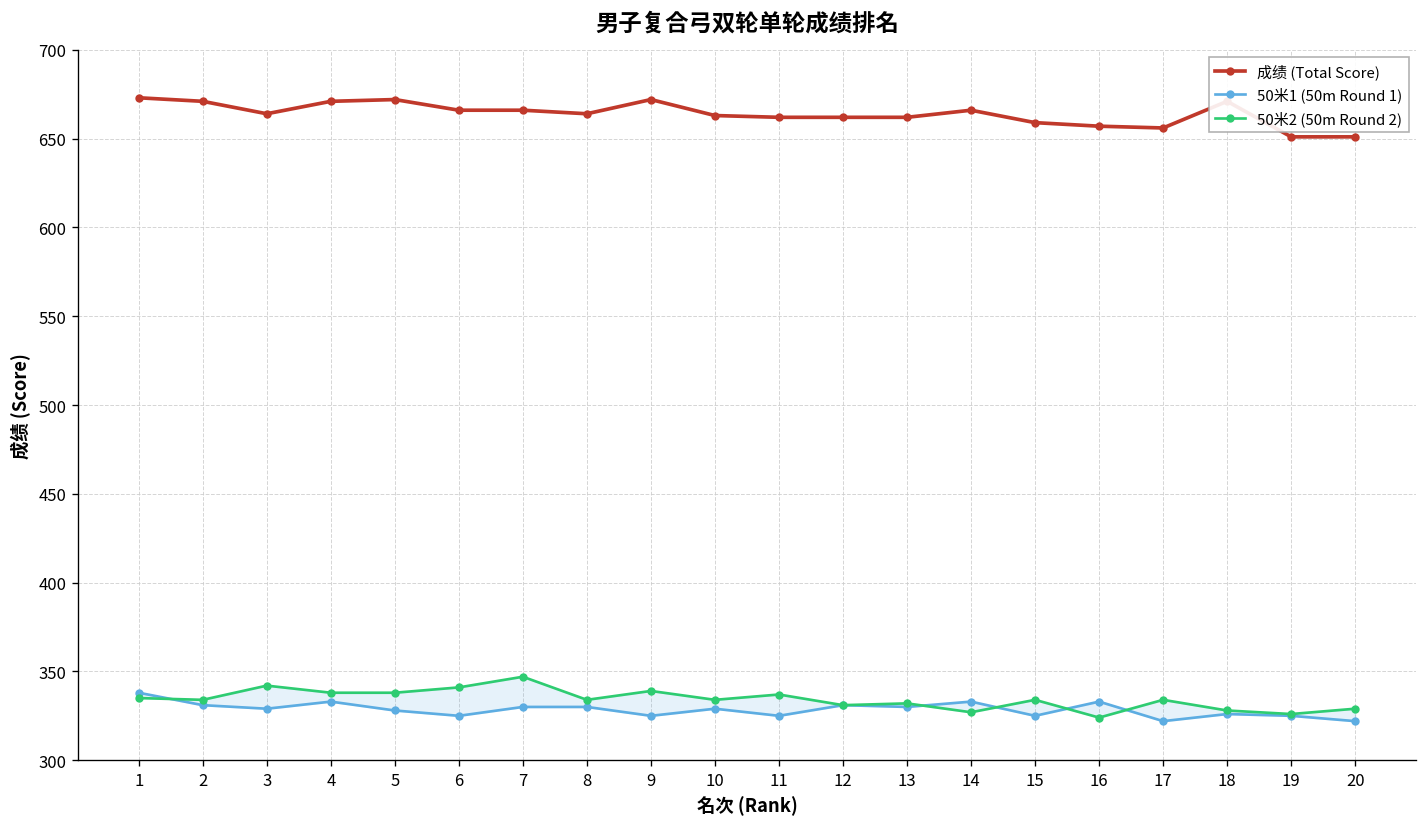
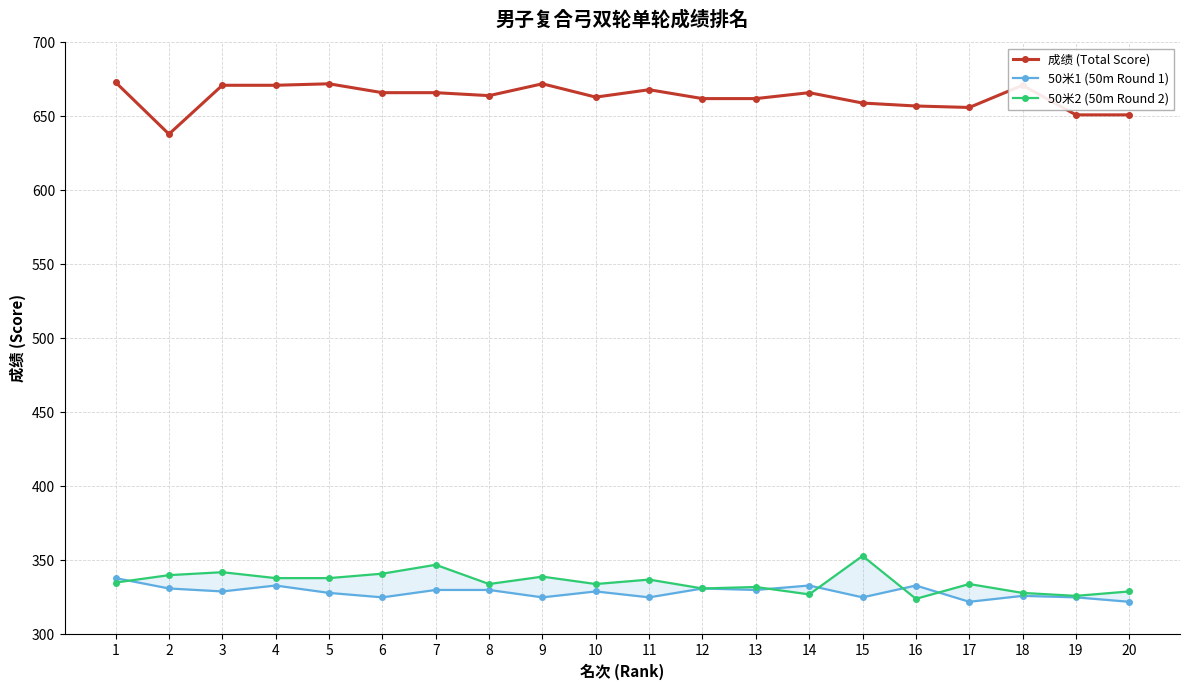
  {
    "成绩 (Total Score)": {
      "1": 673,
-     "2": 671,
-     "3": 664,
+     "2": 638,
+     "3": 671,
      "4": 671,
      "5": 672,
      "6": 666,
      "7": 666,
      "8": 664,
      "9": 672,
      "10": 663,
-     "11": 662,
+     "11": 668,
      "12": 662,
      "13": 662,
      "14": 666,
      "15": 659,
      "16": 657,
      "17": 656,
      "19": 651,
      "20": 651
    },
    "50米2 (50m Round 2)": {
      "1": 335,
-     "2": 334,
+     "2": 340,
      "14": 327,
-     "15": 334,
+     "15": 353,
      "16": 324
    }
  }
